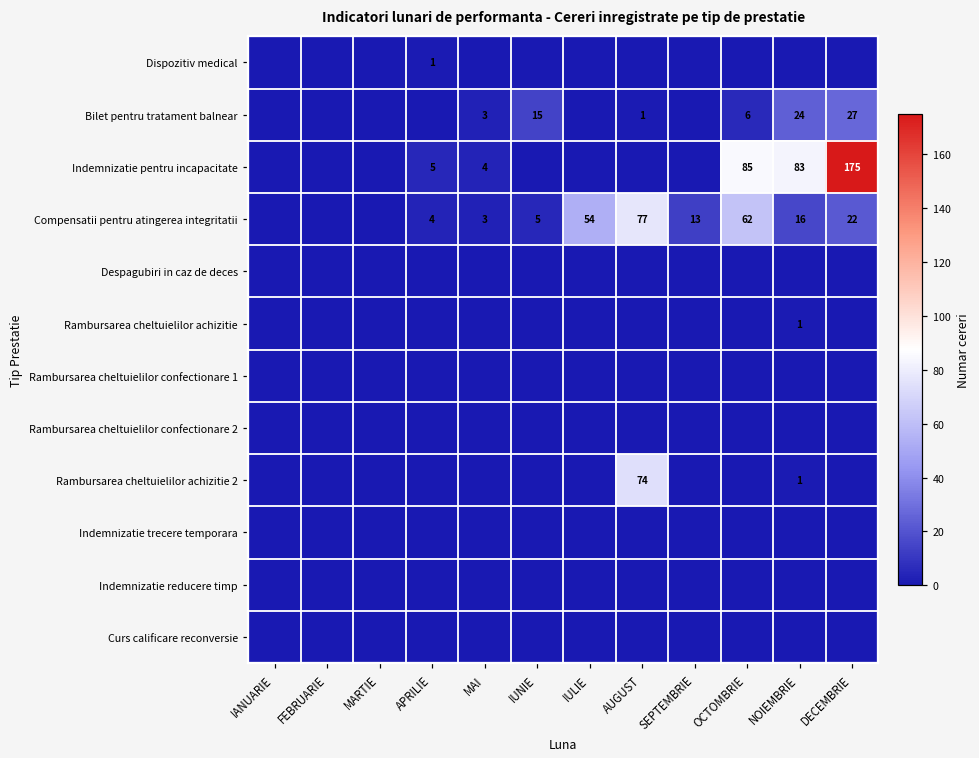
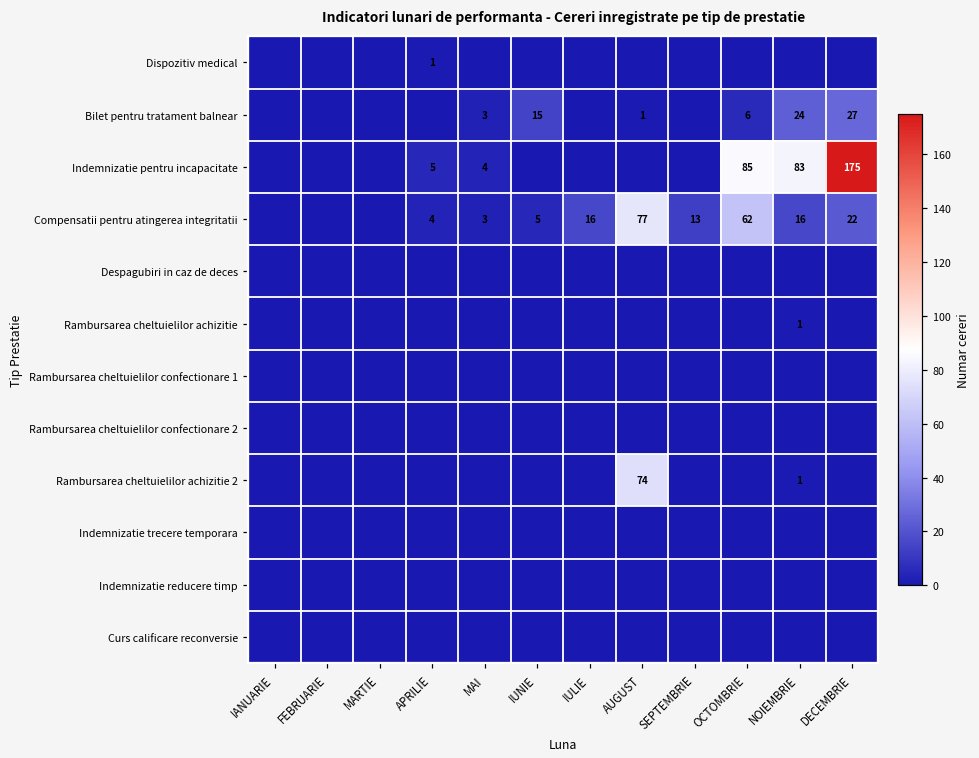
  {
    "Dispozitiv medical": {
      "APRILIE": 1
    },
    "Bilet pentru tratament balnear": {
      "MAI": 3,
      "IUNIE": 15,
      "AUGUST": 1,
      "OCTOMBRIE": 6,
      "NOIEMBRIE": 24,
      "DECEMBRIE": 27
    },
    "Indemnizatie pentru incapacitate": {
      "APRILIE": 5,
      "MAI": 4,
      "OCTOMBRIE": 85,
      "NOIEMBRIE": 83,
      "DECEMBRIE": 175
    },
    "Compensatii pentru atingerea integritatii": {
      "APRILIE": 4,
      "MAI": 3,
      "IUNIE": 5,
-     "IULIE": 54,
+     "IULIE": 16,
      "AUGUST": 77,
      "SEPTEMBRIE": 13,
      "OCTOMBRIE": 62,
      "NOIEMBRIE": 16,
      "DECEMBRIE": 22
    },
    "Rambursarea cheltuielilor achizitie": {
      "NOIEMBRIE": 1
    },
    "Rambursarea cheltuielilor achizitie 2": {
      "AUGUST": 74,
      "NOIEMBRIE": 1
    }
  }
